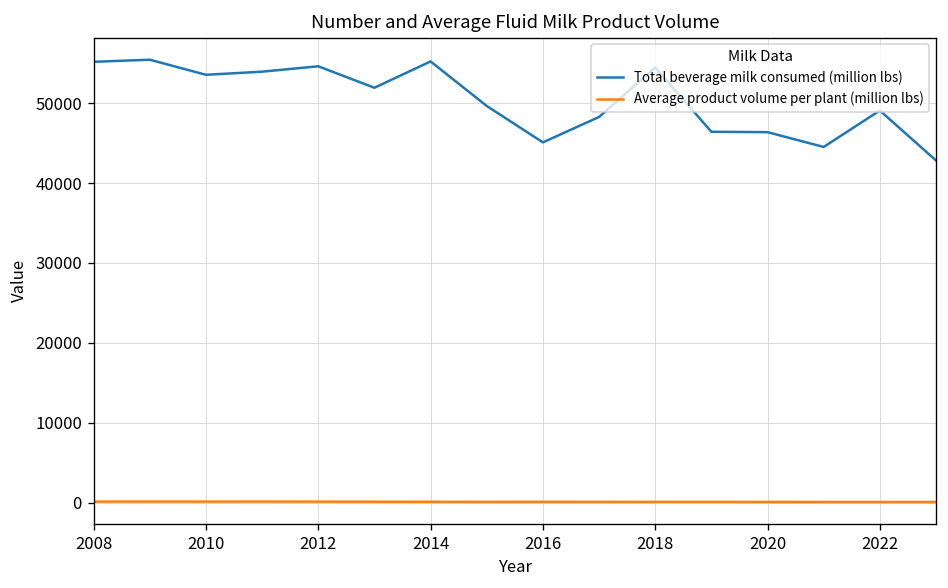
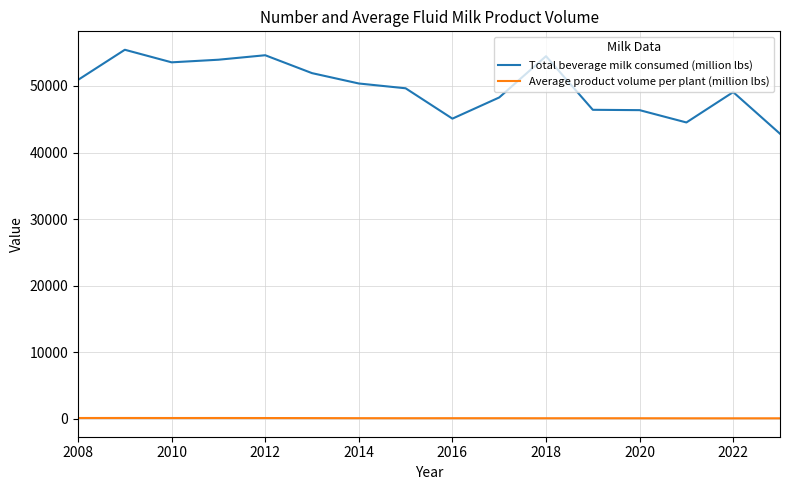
  {
    "Total beverage milk consumed (million lbs)": {
-     "2008": 55000,
+     "2008": 51000,
      "2010": 54000,
      "2012": 55000,
-     "2014": 55000,
+     "2014": 50000,
      "2016": 45000,
      "2020": 46000,
      "2022": 49000
    },
    "Average product volume per plant (million lbs)": {
      "2008": 0,
      "2010": 0,
      "2012": 0,
      "2014": 0,
      "2016": 0,
      "2018": 0,
      "2020": 0,
      "2022": 0
    }
  }
